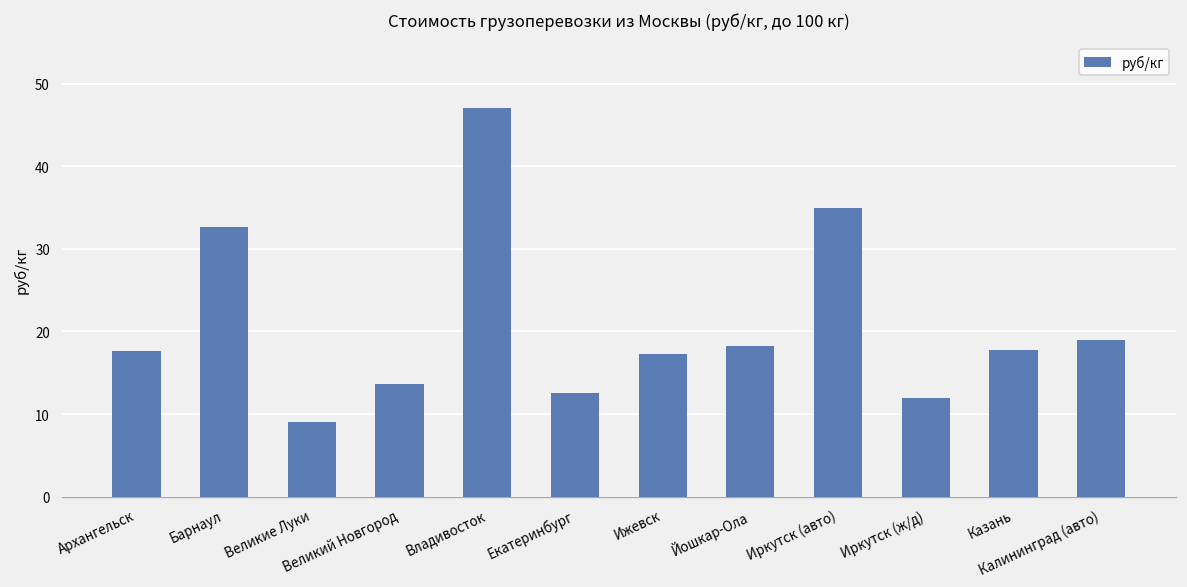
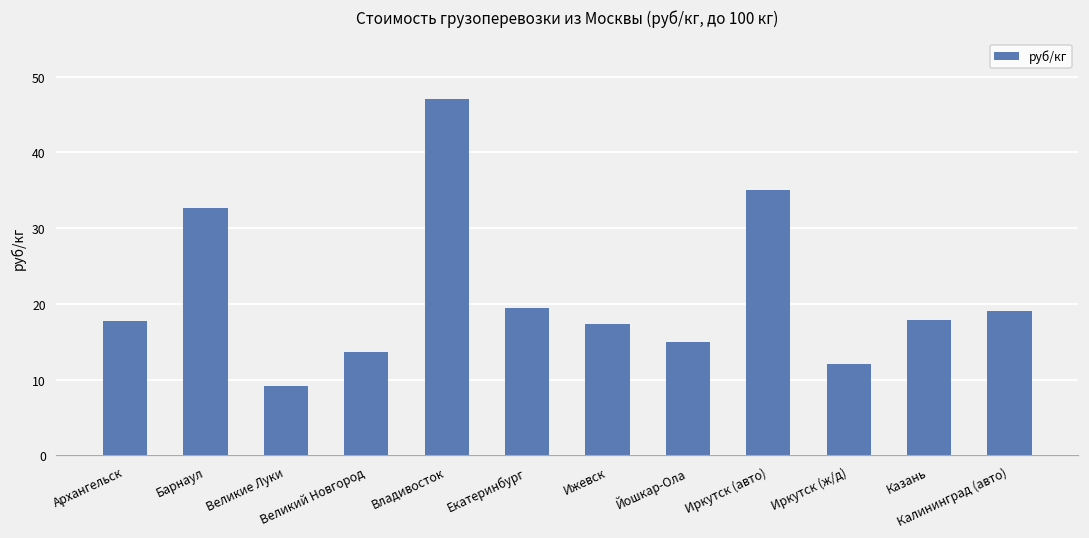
  {
    "Архангельск": 18,
    "Барнаул": 33,
    "Великие Луки": 9,
    "Великий Новгород": 14,
    "Владивосток": 47,
-   "Екатеринбург": 13,
+   "Екатеринбург": 19,
    "Ижевск": 17,
-   "Йошкар-Ола": 18,
+   "Йошкар-Ола": 15,
    "Иркутск (авто)": 35,
    "Иркутск (ж/д)": 12,
    "Казань": 18,
    "Калининград (авто)": 19
  }
